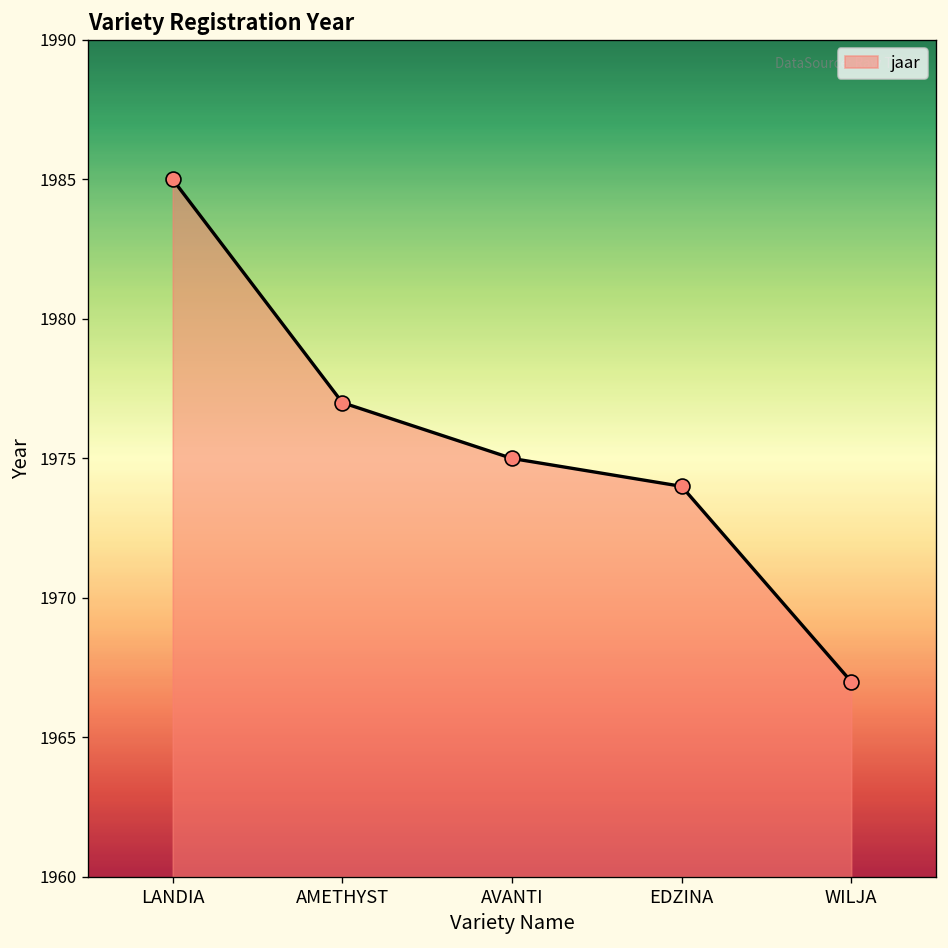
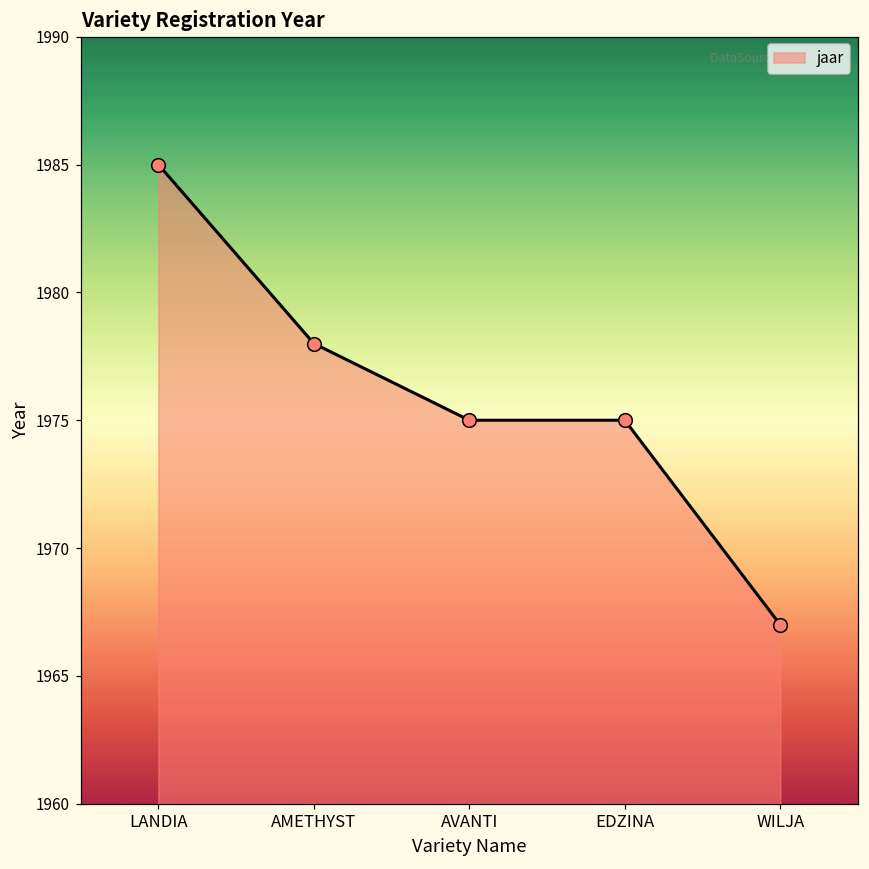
  {
    "LANDIA": 1985,
-   "AMETHYST": 1977,
+   "AMETHYST": 1978,
    "AVANTI": 1975,
-   "EDZINA": 1974,
+   "EDZINA": 1975,
    "WILJA": 1967
  }
